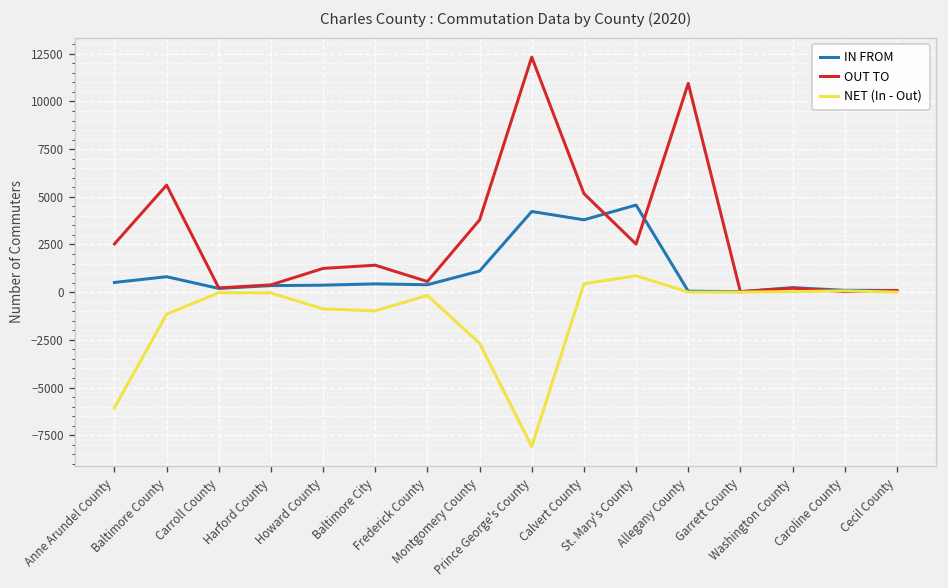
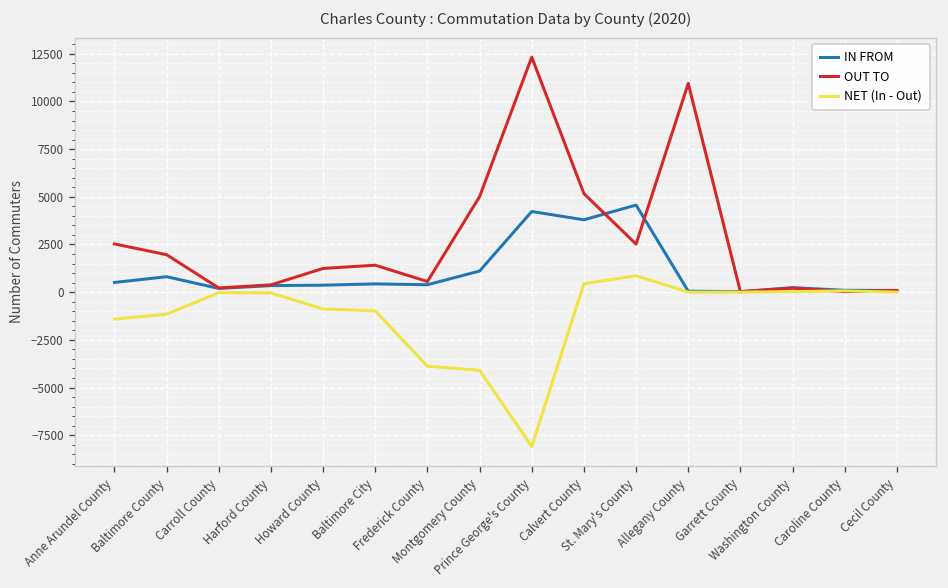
  {
    "IN FROM": {
      "Anne Arundel County": 500,
      "Baltimore County": 800,
      "Howard County": 400,
      "Baltimore City": 400,
      "Frederick County": 400,
      "Montgomery County": 1100,
      "Prince George's County": 4200,
      "Calvert County": 3800,
      "St. Mary's County": 4600
    },
    "OUT TO": {
      "Anne Arundel County": 2500,
-     "Baltimore County": 5600,
+     "Baltimore County": 2000,
      "Howard County": 1200,
      "Baltimore City": 1400,
      "Frederick County": 600,
-     "Montgomery County": 3800,
+     "Montgomery County": 5000,
      "Prince George's County": 12300,
      "Calvert County": 5200,
      "St. Mary's County": 2500,
      "Allegany County": 10900
    },
    "NET (In - Out)": {
-     "Anne Arundel County": -6100,
+     "Anne Arundel County": -1400,
      "Baltimore County": -1200,
      "Carroll County": 0,
      "Harford County": 0,
      "Howard County": -900,
      "Baltimore City": -1000,
-     "Frederick County": -200,
-     "Montgomery County": -2700,
+     "Frederick County": -3900,
+     "Montgomery County": -4100,
      "Prince George's County": -8100,
      "Calvert County": 400,
      "St. Mary's County": 900,
      "Washington County": 0
    }
  }
